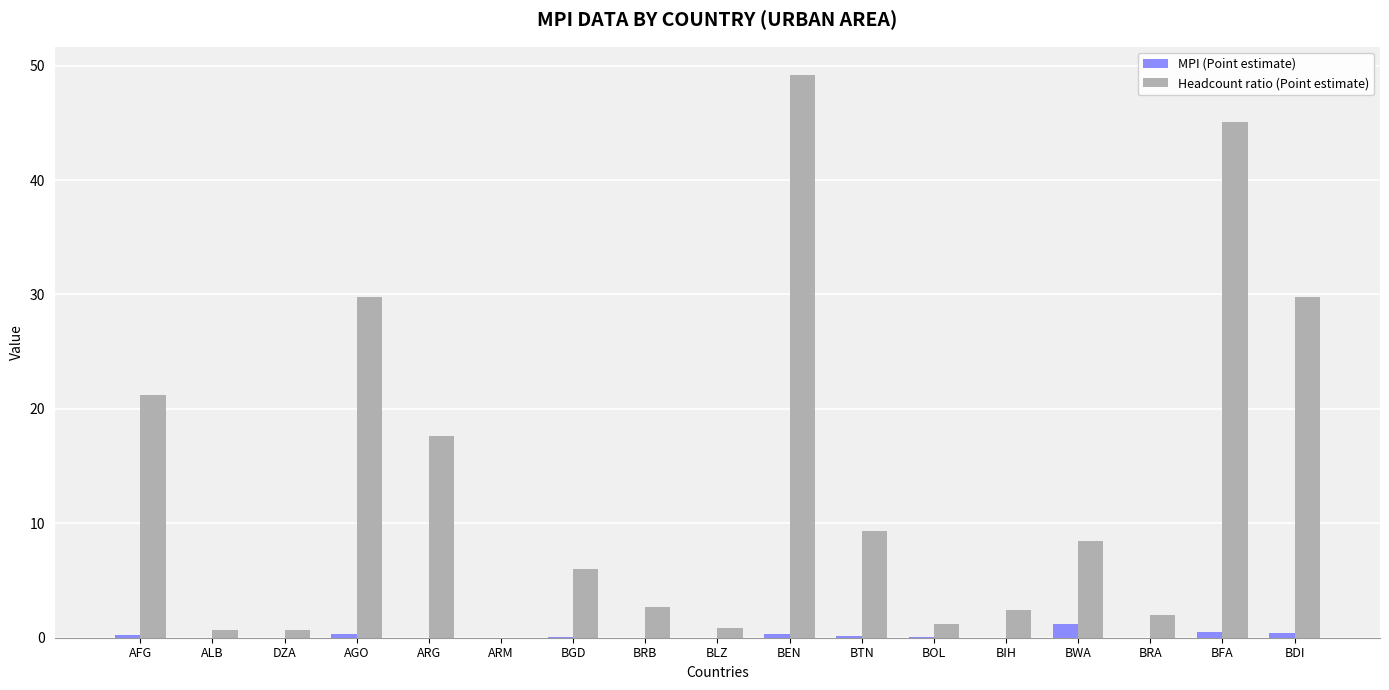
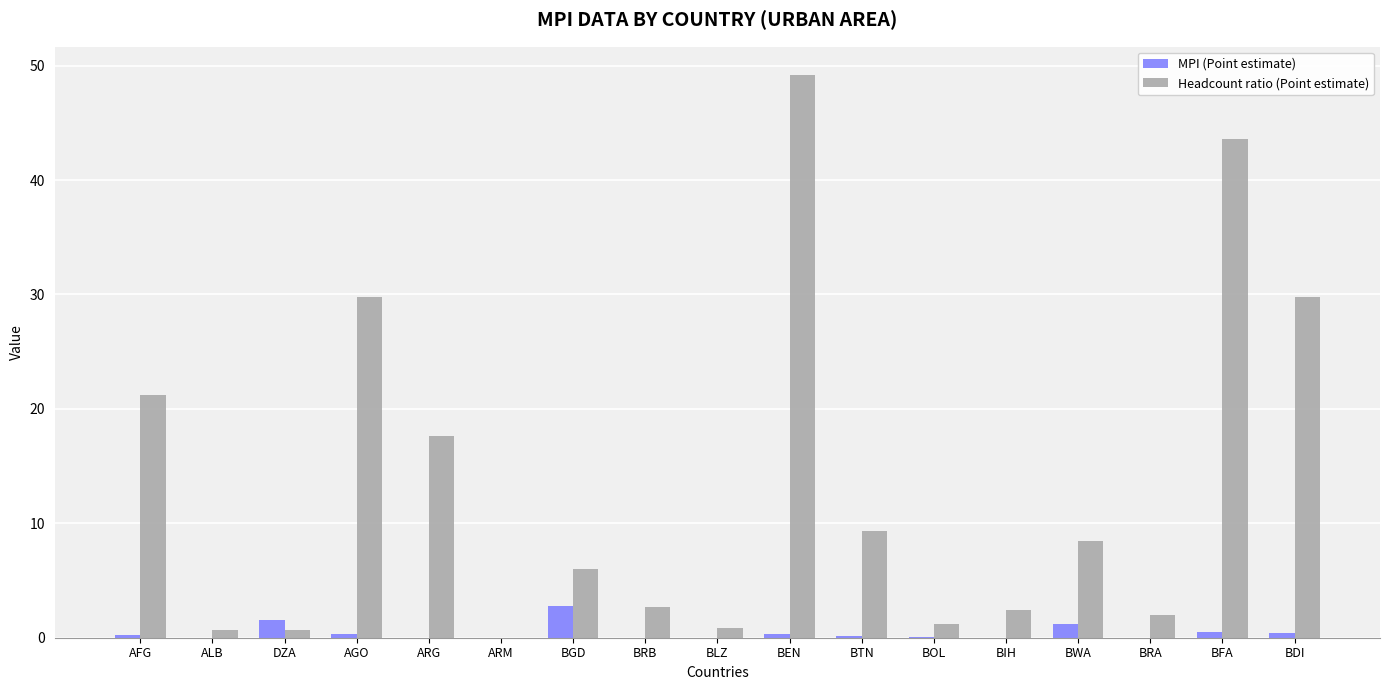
  {
    "MPI (Point estimate)": {
      "AFG": 0.3,
-     "DZA": 0.0,
+     "DZA": 1.6,
      "AGO": 0.3,
-     "BGD": 0.1,
+     "BGD": 2.8,
      "BEN": 0.4,
      "BWA": 1.2,
      "BFA": 0.5,
      "BDI": 0.4
    },
    "Headcount ratio (Point estimate)": {
      "AFG": 21.2,
      "ALB": 0.7,
      "DZA": 0.6,
      "AGO": 29.8,
      "ARG": 17.6,
      "ARM": 0.0,
      "BGD": 6.0,
      "BRB": 2.6,
      "BLZ": 0.9,
      "BEN": 49.2,
      "BTN": 9.3,
      "BOL": 1.2,
      "BIH": 2.4,
      "BWA": 8.5,
      "BRA": 2.0,
-     "BFA": 45.1,
+     "BFA": 43.5,
      "BDI": 29.8
    }
  }
